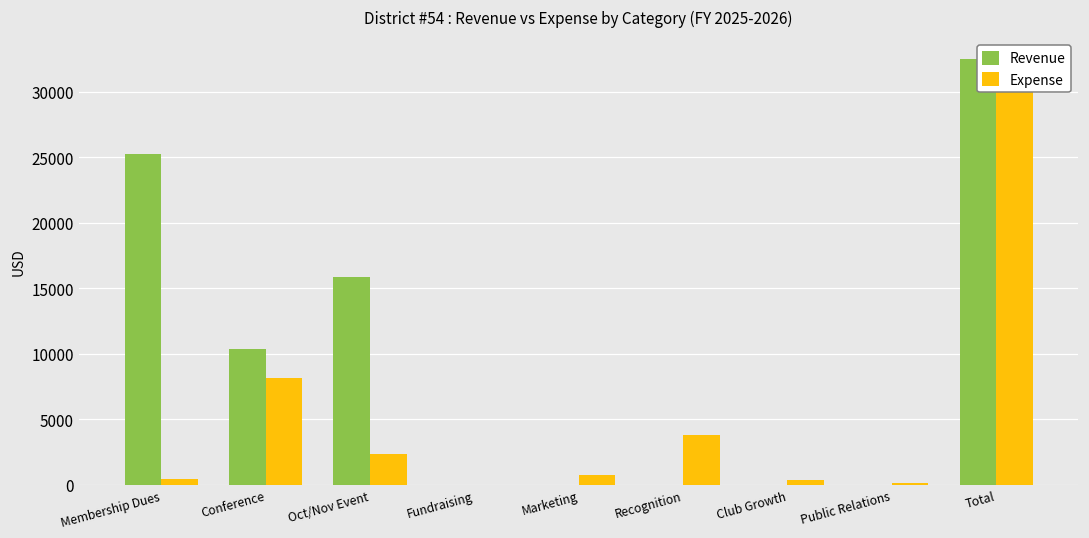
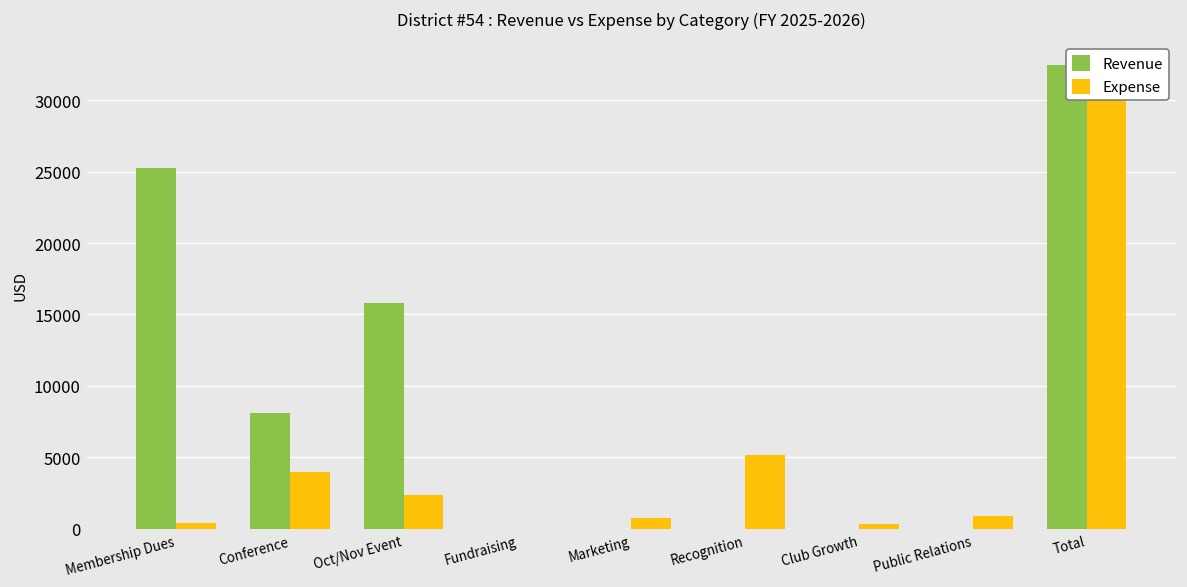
  {
    "Revenue": {
      "Membership Dues": 25300,
-     "Conference": 10400,
+     "Conference": 8100,
      "Oct/Nov Event": 15800,
      "Fundraising": 0,
      "Marketing": 0,
      "Recognition": 0,
      "Club Growth": 0,
      "Public Relations": 0
    },
    "Expense": {
      "Membership Dues": 400,
-     "Conference": 8100,
+     "Conference": 3900,
      "Oct/Nov Event": 2300,
      "Fundraising": 0,
      "Marketing": 700,
-     "Recognition": 3800,
+     "Recognition": 5100,
      "Club Growth": 400,
-     "Public Relations": 100
+     "Public Relations": 900
    }
  }
